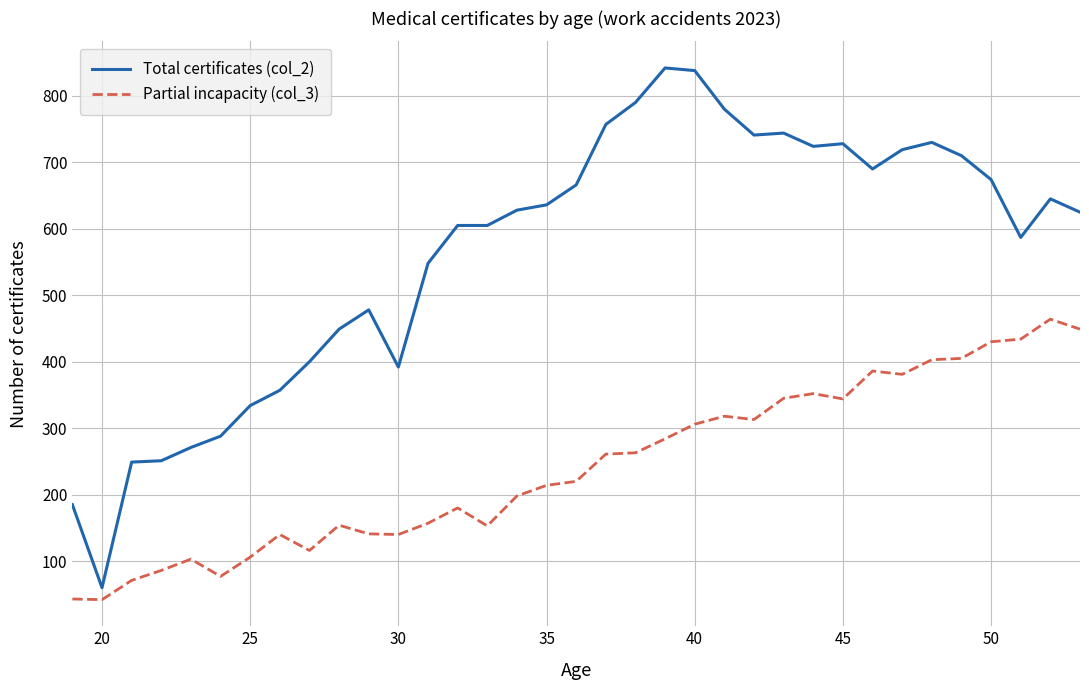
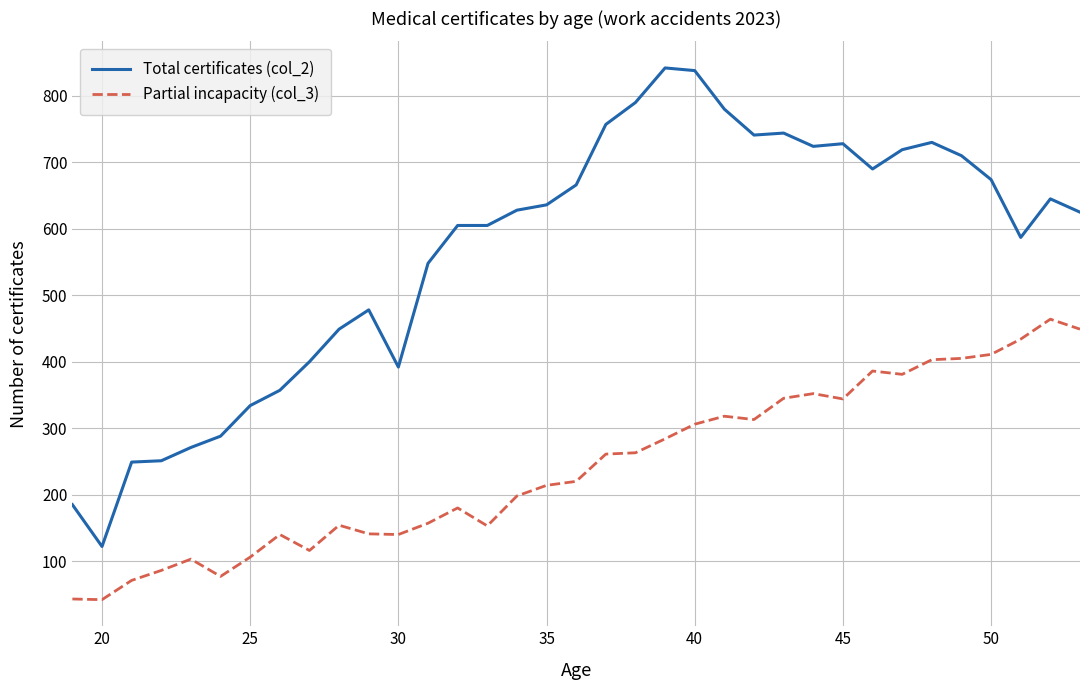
  {
    "Total certificates (col_2)": {
-     "20": 60,
+     "20": 120,
      "25": 330,
      "30": 390,
      "35": 640,
      "40": 840,
      "45": 730,
      "50": 670
    },
    "Partial incapacity (col_3)": {
      "20": 40,
      "25": 110,
      "30": 140,
      "35": 210,
      "40": 310,
      "45": 340,
-     "50": 430
+     "50": 410
    }
  }
